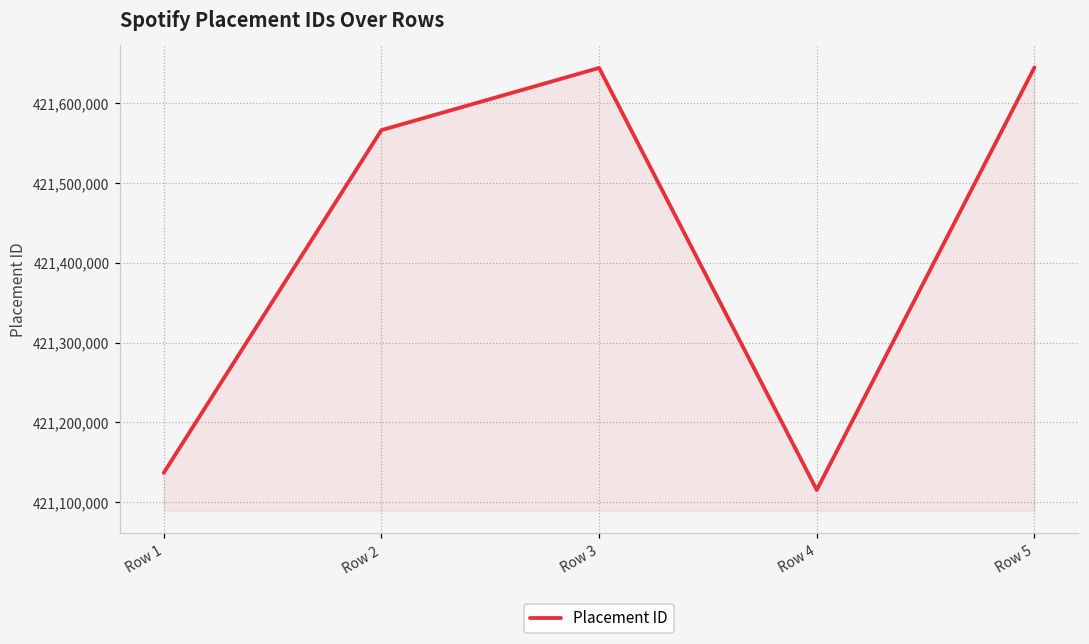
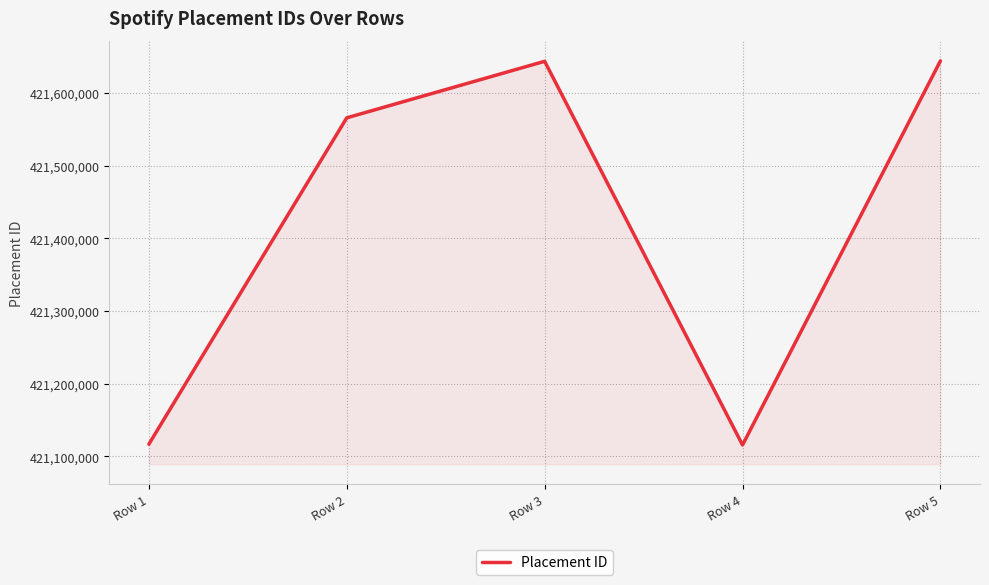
  {
-   "Row 1": "421,140,000",
+   "Row 1": "421,120,000",
    "Row 2": "421,570,000",
    "Row 3": "421,640,000",
    "Row 4": "421,120,000",
    "Row 5": "421,640,000"
  }
